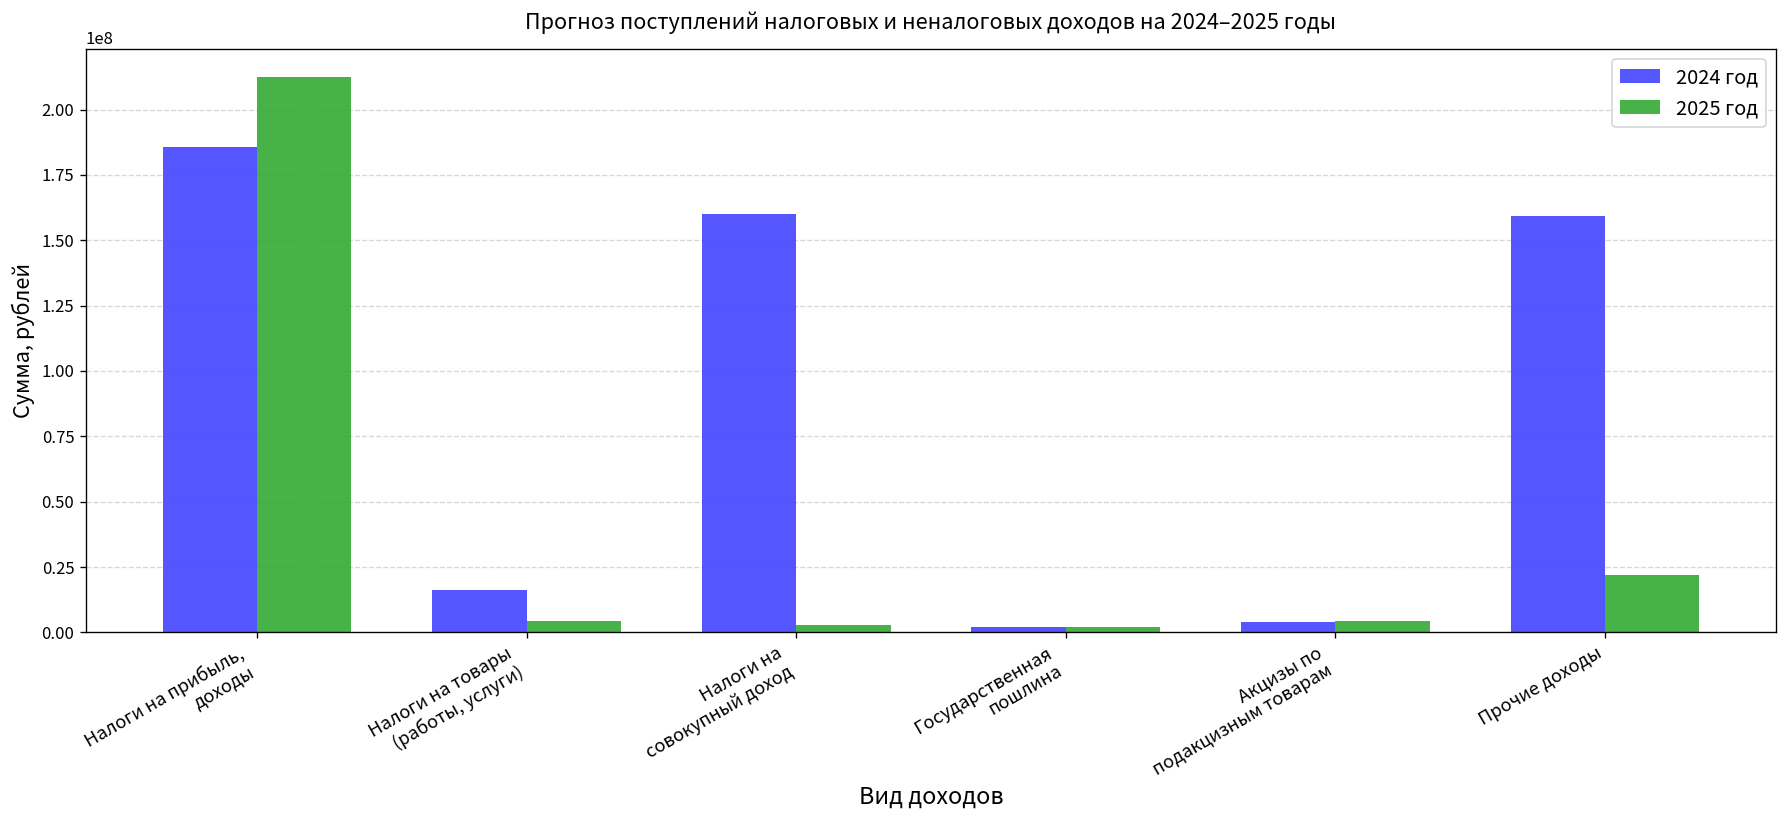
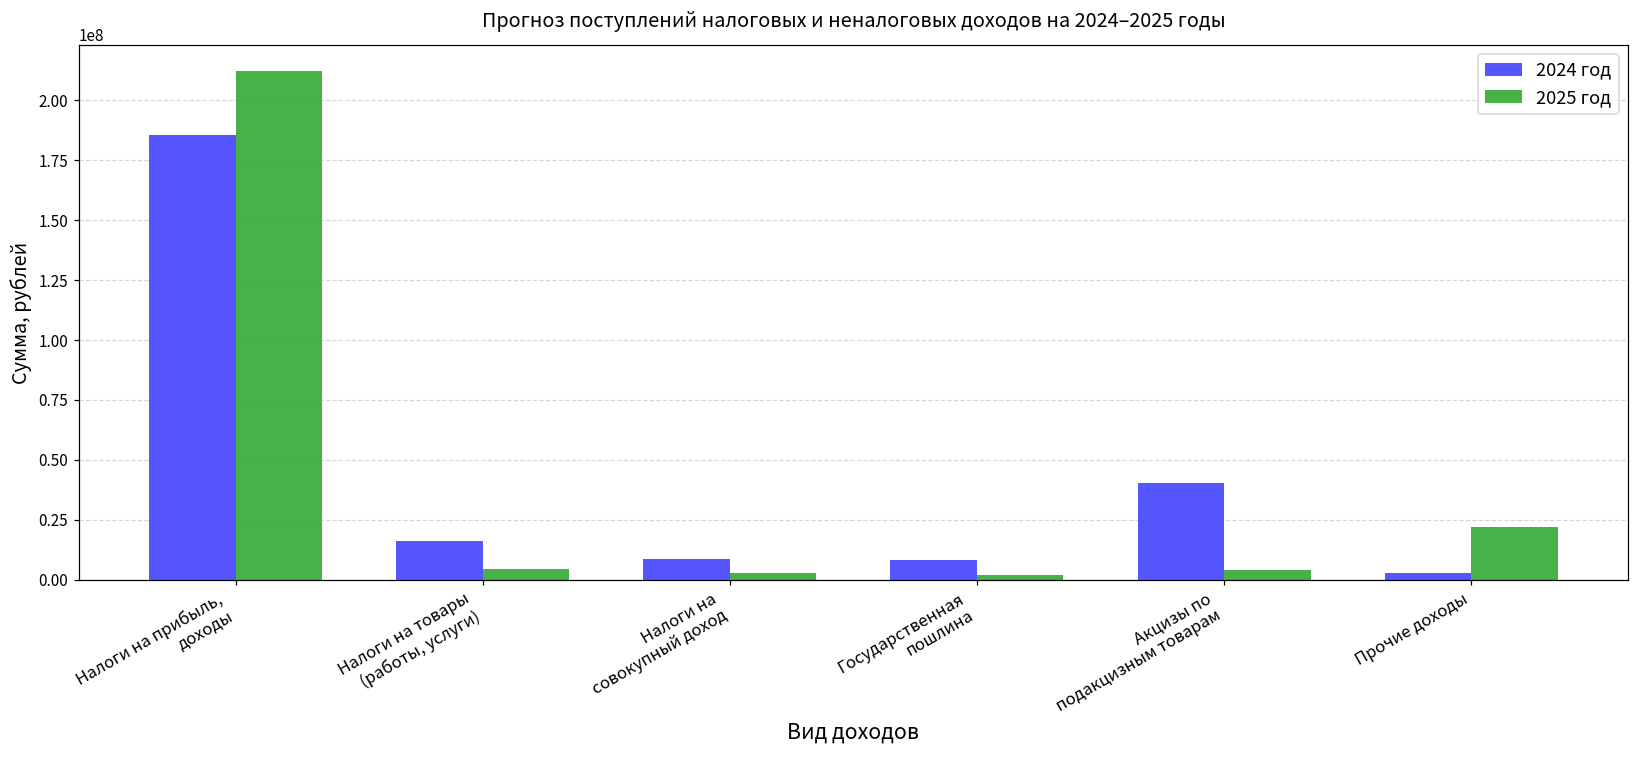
  {
    "2024 год": {
      "Налоги на прибыль, доходы": 186000000,
      "Налоги на товары (работы, услуги)": 16000000,
-     "Налоги на совокупный доход": 160000000,
-     "Государственная пошлина": 2000000,
-     "Акцизы по подакцизным товарам": 4000000,
-     "Прочие доходы": 159000000
+     "Налоги на совокупный доход": 9000000,
+     "Государственная пошлина": 8000000,
+     "Акцизы по подакцизным товарам": 40000000,
+     "Прочие доходы": 3000000
    },
    "2025 год": {
      "Налоги на прибыль, доходы": 212000000,
      "Налоги на товары (работы, услуги)": 4000000,
      "Налоги на совокупный доход": 3000000,
      "Государственная пошлина": 2000000,
      "Акцизы по подакцизным товарам": 4000000,
      "Прочие доходы": 22000000
    }
  }
